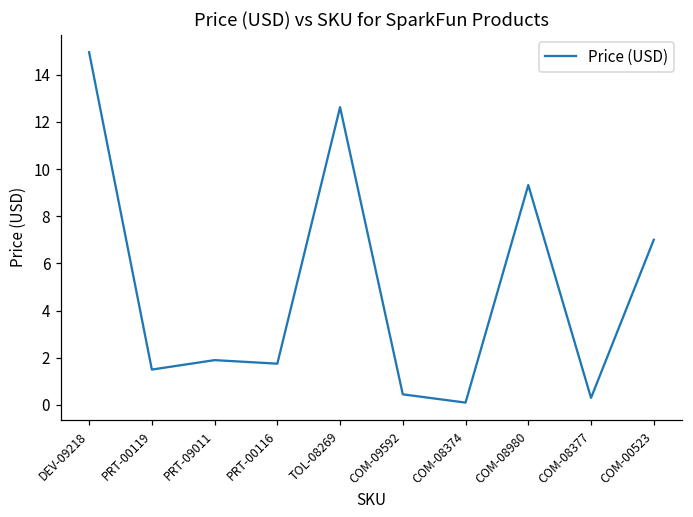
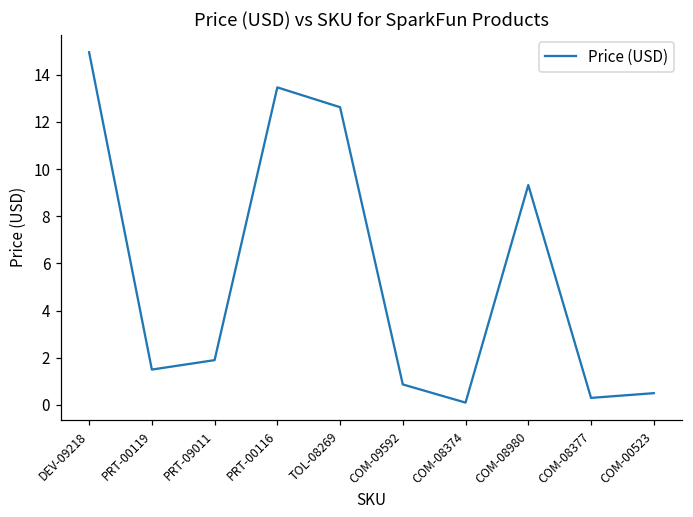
  {
    "DEV-09218": 15.0,
    "PRT-00119": 1.5,
    "PRT-09011": 1.9,
-   "PRT-00116": 1.8,
+   "PRT-00116": 13.5,
    "TOL-08269": 12.6,
-   "COM-09592": 0.5,
+   "COM-09592": 0.9,
    "COM-08374": 0.1,
    "COM-08980": 9.3,
    "COM-08377": 0.3,
-   "COM-00523": 7.0
+   "COM-00523": 0.5
  }
